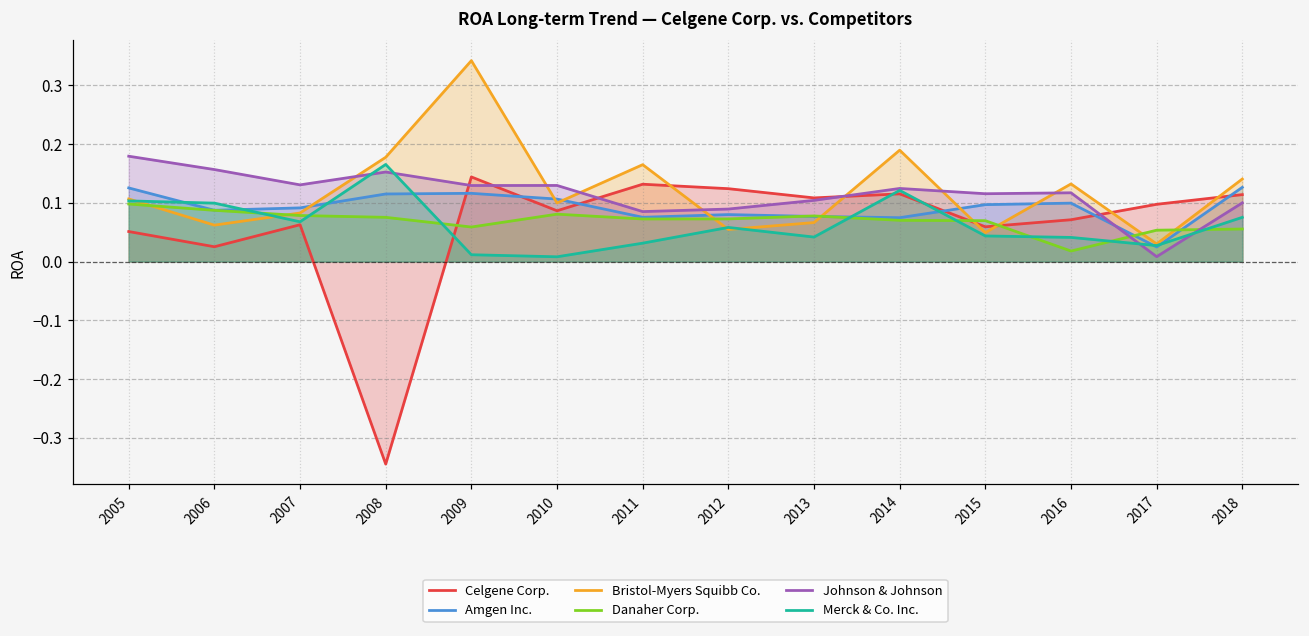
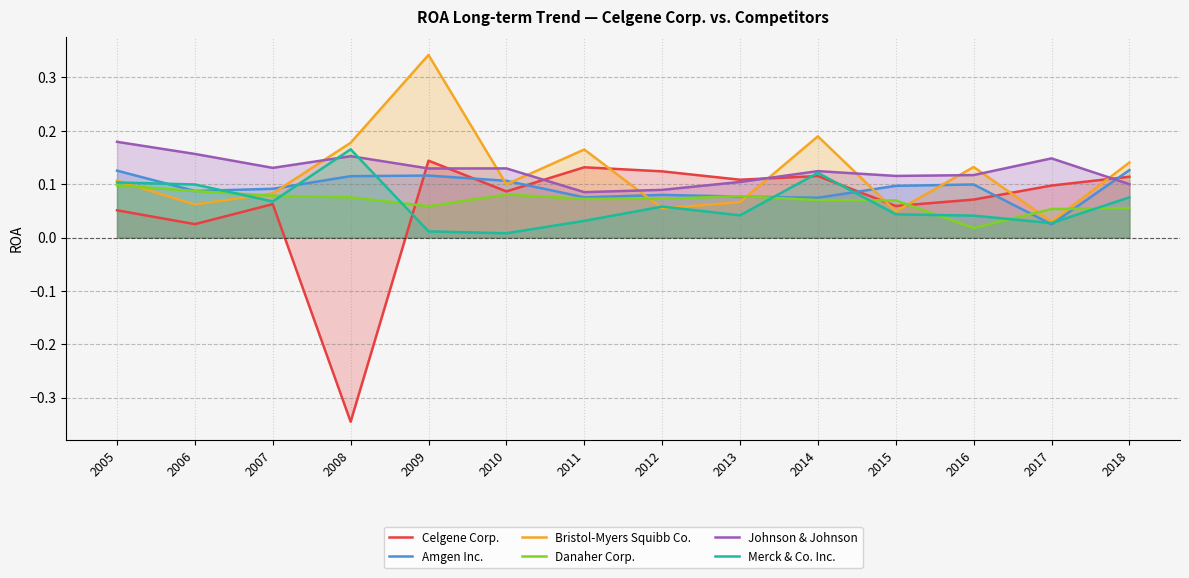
  {
    "Amgen Inc.": {
      "2005": 0.13,
      "2007": 0.09,
      "2008": 0.12,
      "2009": 0.12,
      "2010": 0.11,
      "2012": 0.08,
      "2015": 0.10,
      "2016": 0.10,
      "2018": 0.13
    },
    "Bristol-Myers Squibb Co.": {
      "2006": 0.06,
      "2008": 0.18,
      "2009": 0.34,
      "2010": 0.10,
      "2011": 0.17,
      "2013": 0.07,
      "2014": 0.19,
      "2015": 0.05,
      "2016": 0.13,
      "2018": 0.14
    },
    "Danaher Corp.": {
      "2005": 0.10,
      "2008": 0.08,
      "2009": 0.06,
      "2010": 0.08,
      "2012": 0.07,
      "2015": 0.07,
      "2016": 0.02,
      "2017": 0.05,
      "2018": 0.06
    },
    "Johnson & Johnson": {
      "2005": 0.18,
      "2006": 0.16,
      "2007": 0.13,
      "2008": 0.15,
      "2009": 0.13,
      "2010": 0.13,
      "2011": 0.09,
      "2012": 0.09,
      "2015": 0.12,
      "2016": 0.12,
-     "2017": 0.01,
+     "2017": 0.15,
      "2018": 0.10
    },
    "Merck & Co. Inc.": {
      "2006": 0.10,
      "2007": 0.07,
      "2008": 0.17,
      "2009": 0.01,
      "2010": 0.01,
      "2011": 0.03,
      "2013": 0.04,
      "2015": 0.04,
      "2016": 0.04,
      "2018": 0.08
    }
  }
